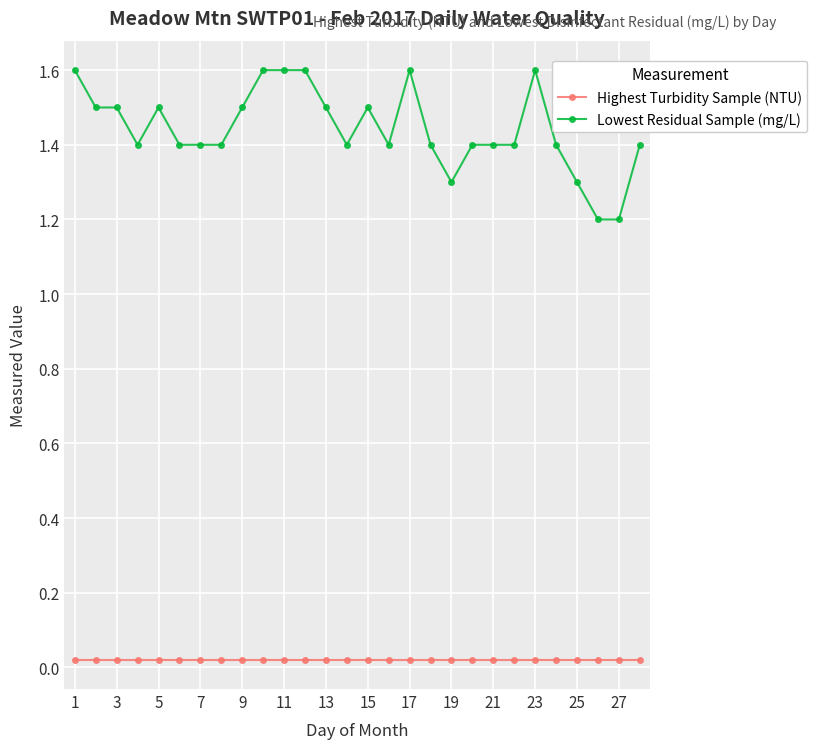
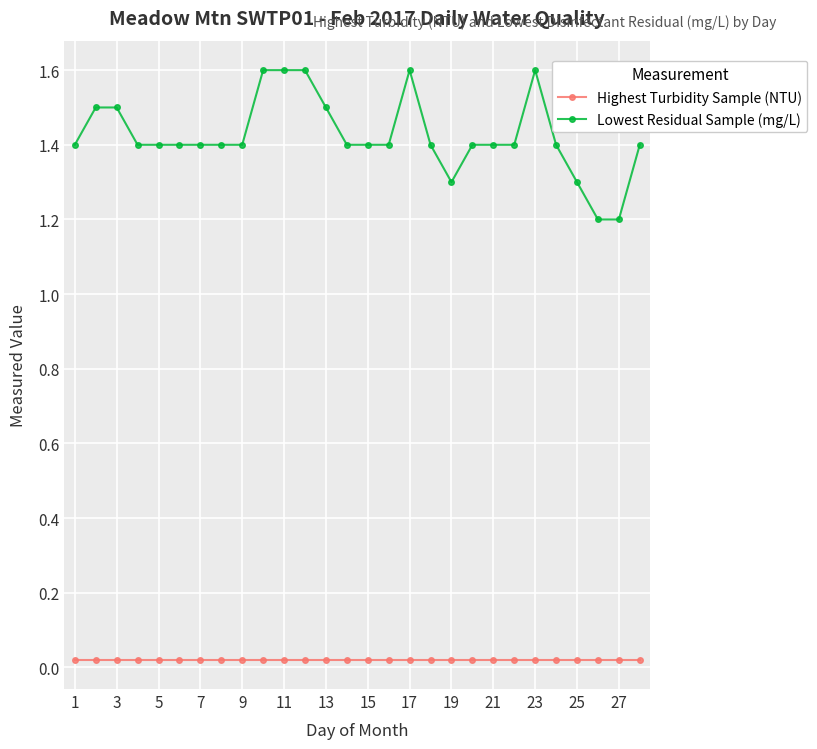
  {
    "Highest Turbidity Sample (NTU)": {
      "1": 0.02,
      "3": 0.02,
      "5": 0.02,
      "7": 0.02,
      "9": 0.02,
      "11": 0.02,
      "13": 0.02,
      "15": 0.02,
      "17": 0.02,
      "19": 0.02,
      "21": 0.02,
      "23": 0.02,
      "25": 0.02,
      "27": 0.02
    },
    "Lowest Residual Sample (mg/L)": {
-     "1": 1.6,
+     "1": 1.4,
      "3": 1.5,
-     "5": 1.5,
+     "5": 1.4,
      "7": 1.4,
-     "9": 1.5,
+     "9": 1.4,
      "11": 1.6,
      "13": 1.5,
-     "15": 1.5,
+     "15": 1.4,
      "17": 1.6,
      "19": 1.3,
      "21": 1.4,
      "23": 1.6,
      "25": 1.3,
      "27": 1.2
    }
  }
